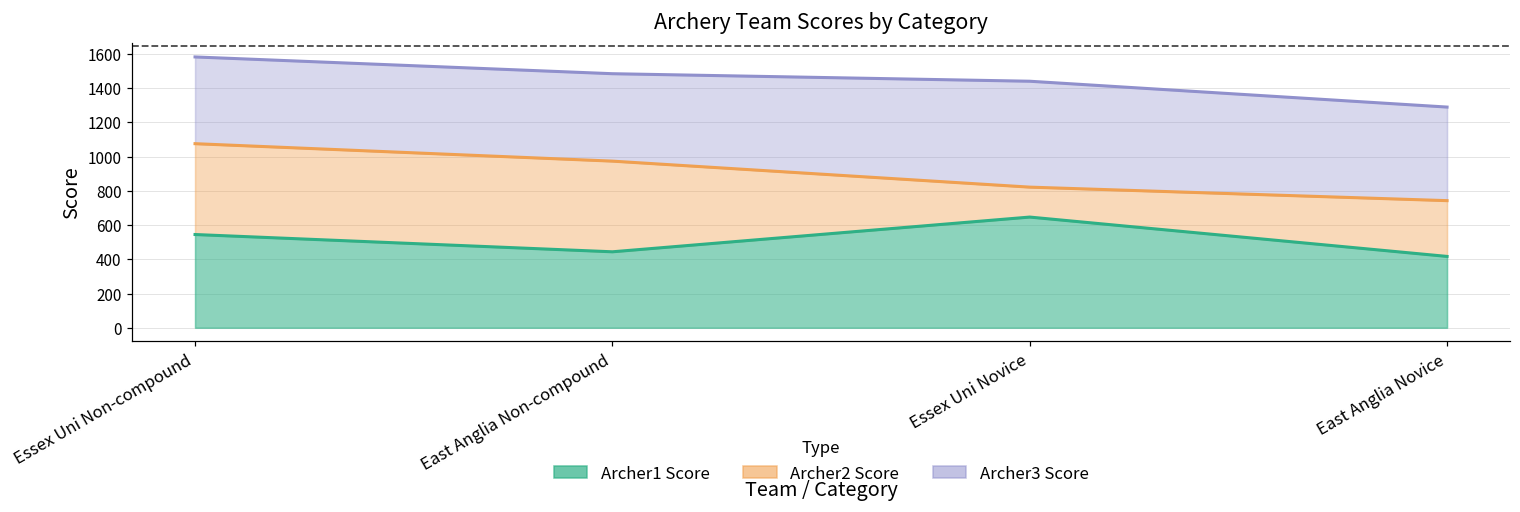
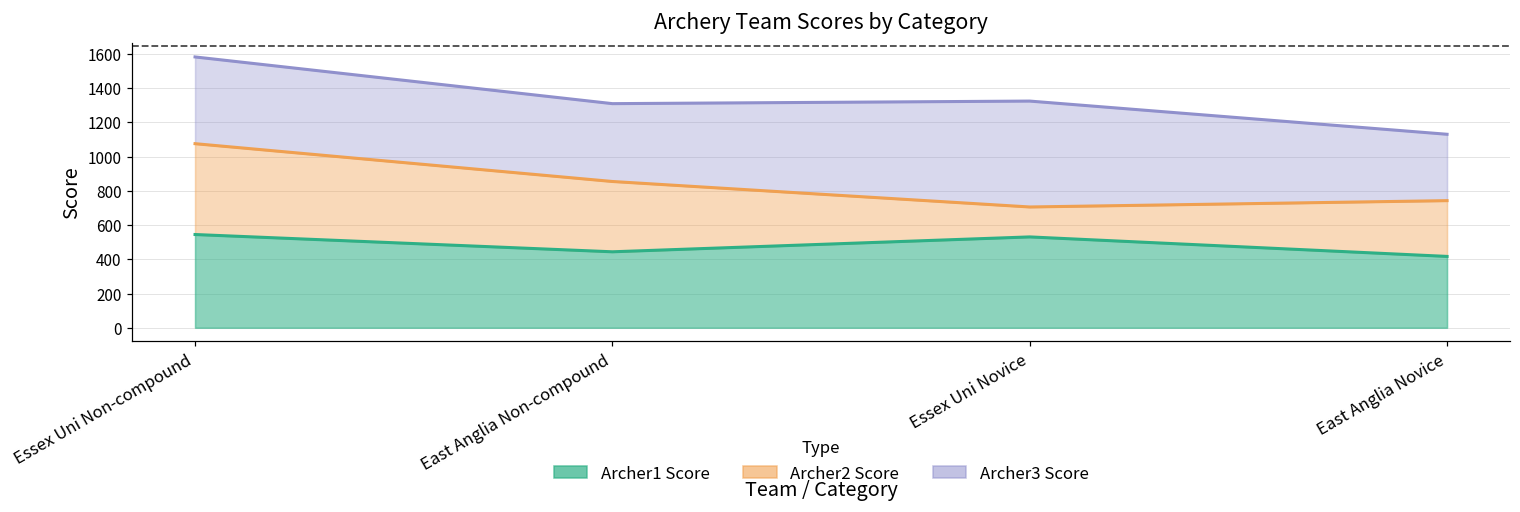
  {
    "Archer1 Score": {
      "Essex Uni Non-compound": 550,
      "East Anglia Non-compound": 440,
-     "Essex Uni Novice": 650,
+     "Essex Uni Novice": 530,
      "East Anglia Novice": 420
    },
    "Archer2 Score": {
      "Essex Uni Non-compound": 530,
-     "East Anglia Non-compound": 530,
+     "East Anglia Non-compound": 410,
      "Essex Uni Novice": 180,
      "East Anglia Novice": 330
    },
    "Archer3 Score": {
      "Essex Uni Non-compound": 510,
-     "East Anglia Non-compound": 510,
+     "East Anglia Non-compound": 460,
      "Essex Uni Novice": 620,
-     "East Anglia Novice": 550
+     "East Anglia Novice": 390
    }
  }
